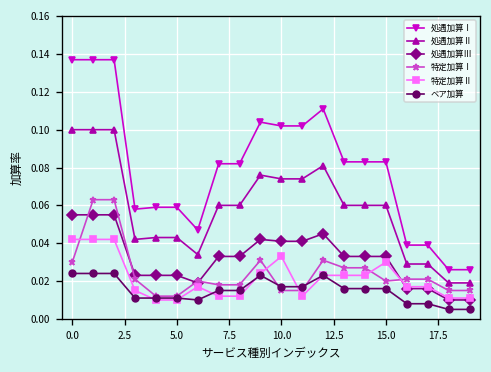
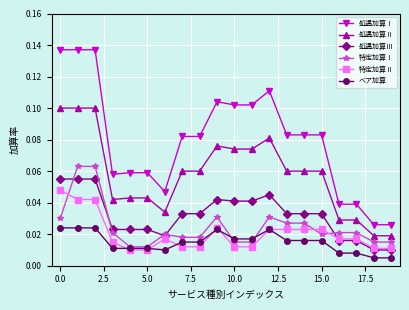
  {
    "特定加算Ⅰ": {
      "0.0": 0.030,
      "10.0": 0.015,
      "15.0": 0.020
    },
    "特定加算Ⅱ": {
-     "0.0": 0.042,
-     "10.0": 0.033,
-     "15.0": 0.030
+     "0.0": 0.048,
+     "10.0": 0.012,
+     "15.0": 0.023
    }
  }
